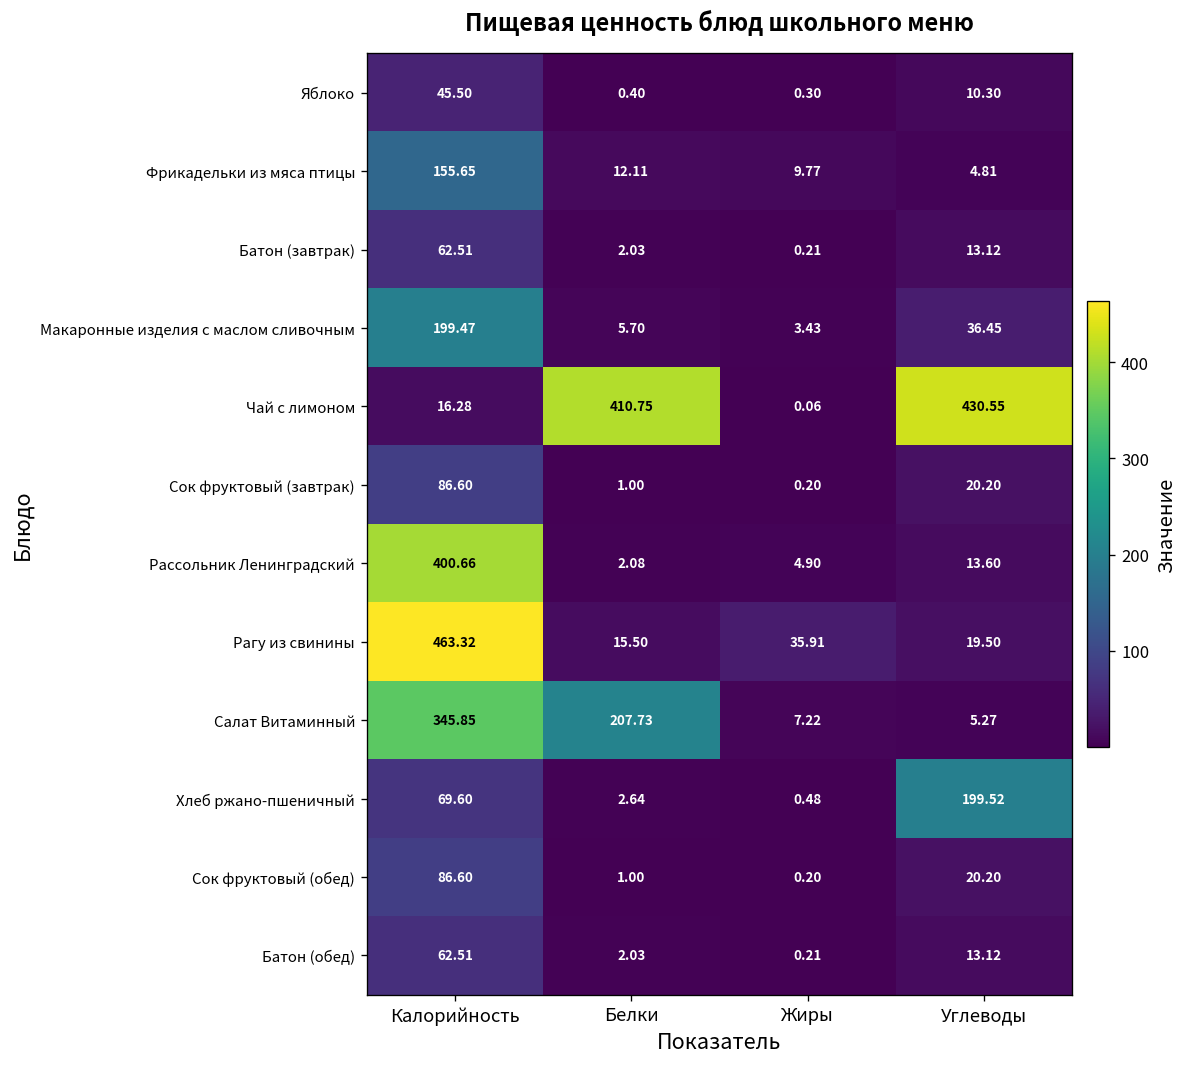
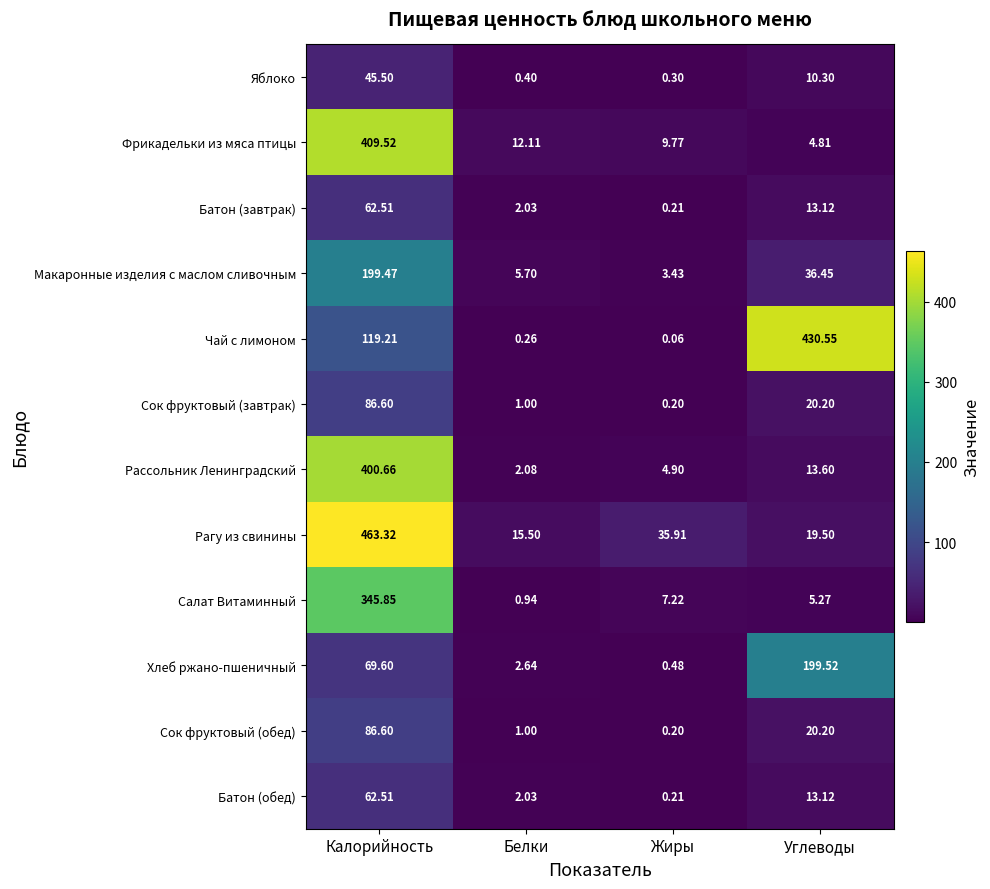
  {
    "Яблоко": {
      "Калорийность": 45.50,
      "Белки": 0.40,
      "Жиры": 0.30,
      "Углеводы": 10.30
    },
    "Фрикадельки из мяса птицы": {
-     "Калорийность": 155.65,
+     "Калорийность": 409.52,
      "Белки": 12.11,
      "Жиры": 9.77,
      "Углеводы": 4.81
    },
    "Батон (завтрак)": {
      "Калорийность": 62.51,
      "Белки": 2.03,
      "Жиры": 0.21,
      "Углеводы": 13.12
    },
    "Макаронные изделия с маслом сливочным": {
      "Калорийность": 199.47,
      "Белки": 5.70,
      "Жиры": 3.43,
      "Углеводы": 36.45
    },
    "Чай с лимоном": {
-     "Калорийность": 16.28,
-     "Белки": 410.75,
+     "Калорийность": 119.21,
+     "Белки": 0.26,
      "Жиры": 0.06,
      "Углеводы": 430.55
    },
    "Сок фруктовый (завтрак)": {
      "Калорийность": 86.60,
      "Белки": 1.00,
      "Жиры": 0.20,
      "Углеводы": 20.20
    },
    "Рассольник Ленинградский": {
      "Калорийность": 400.66,
      "Белки": 2.08,
      "Жиры": 4.90,
      "Углеводы": 13.60
    },
    "Рагу из свинины": {
      "Калорийность": 463.32,
      "Белки": 15.50,
      "Жиры": 35.91,
      "Углеводы": 19.50
    },
    "Салат Витаминный": {
      "Калорийность": 345.85,
-     "Белки": 207.73,
+     "Белки": 0.94,
      "Жиры": 7.22,
      "Углеводы": 5.27
    },
    "Хлеб ржано-пшеничный": {
      "Калорийность": 69.60,
      "Белки": 2.64,
      "Жиры": 0.48,
      "Углеводы": 199.52
    },
    "Сок фруктовый (обед)": {
      "Калорийность": 86.60,
      "Белки": 1.00,
      "Жиры": 0.20,
      "Углеводы": 20.20
    },
    "Батон (обед)": {
      "Калорийность": 62.51,
      "Белки": 2.03,
      "Жиры": 0.21,
      "Углеводы": 13.12
    }
  }
